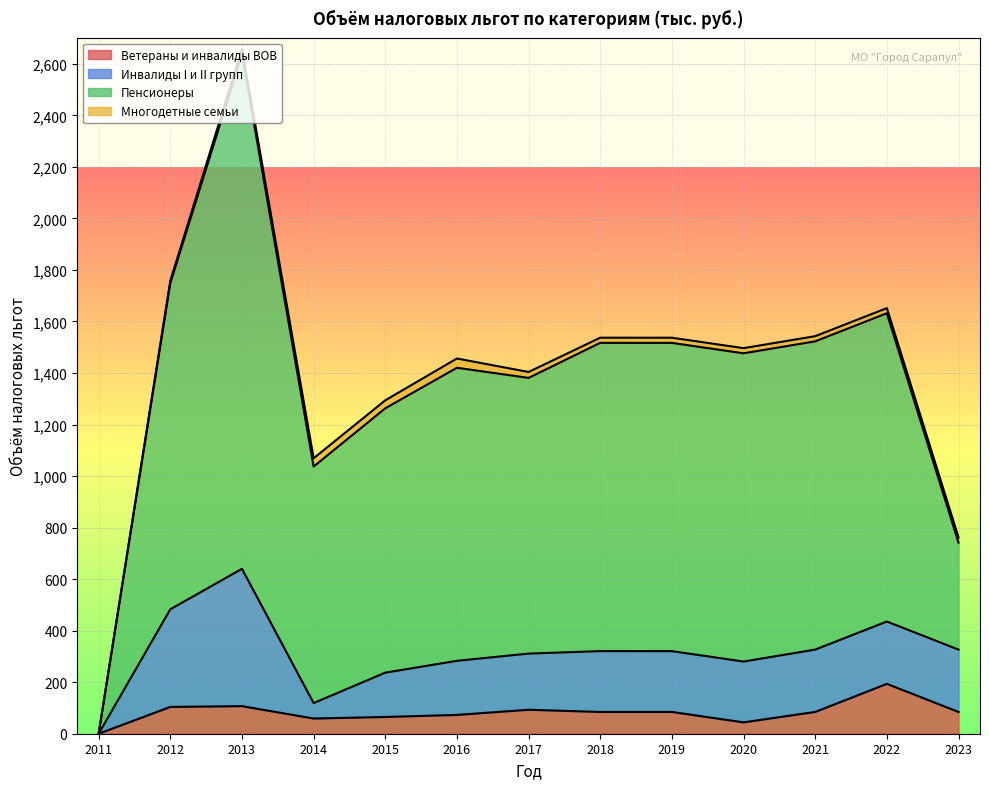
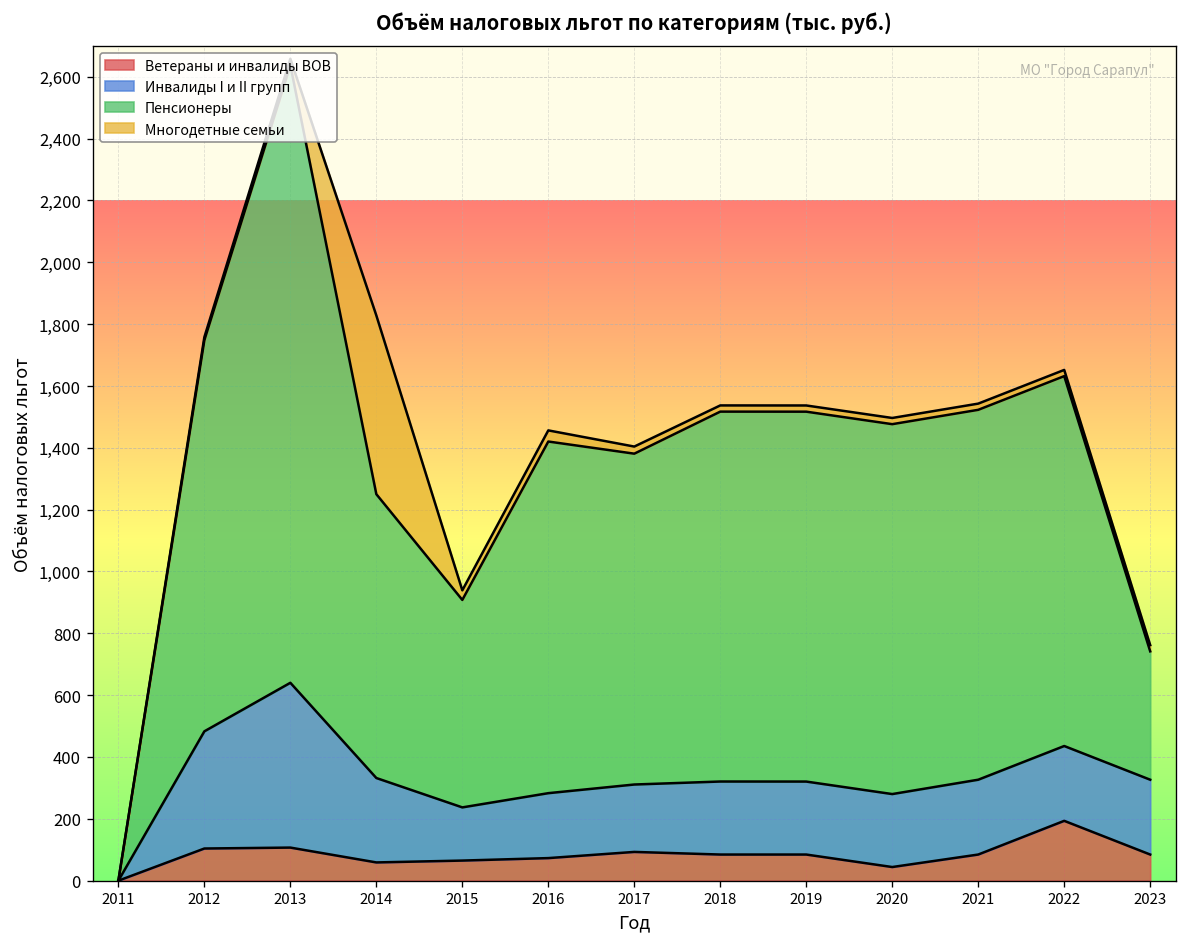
  {
    "Ветераны и инвалиды ВОВ": {
      "2012": "100",
      "2013": "110",
      "2014": "60",
      "2015": "70",
      "2016": "70",
      "2017": "90",
      "2018": "80",
      "2019": "80",
      "2020": "40",
      "2021": "80",
      "2022": "190",
      "2023": "80"
    },
    "Инвалиды I и II групп": {
      "2012": "380",
      "2013": "530",
-     "2014": "60",
+     "2014": "270",
      "2015": "170",
      "2016": "210",
      "2017": "220",
      "2018": "240",
      "2019": "240",
      "2020": "240",
      "2021": "240",
      "2022": "240",
      "2023": "240"
    },
    "Пенсионеры": {
      "2014": "920",
-     "2015": "1,030",
+     "2015": "670",
      "2016": "1,140",
      "2017": "1,070",
      "2018": "1,200",
      "2019": "1,200",
      "2020": "1,200",
      "2021": "1,200",
      "2022": "1,200",
      "2023": "420"
    },
    "Многодетные семьи": {
-     "2014": "30",
+     "2014": "580",
      "2015": "30",
      "2016": "40",
      "2017": "20",
      "2018": "20",
      "2019": "20",
      "2020": "20",
      "2021": "20",
      "2022": "20",
      "2023": "20"
    }
  }
